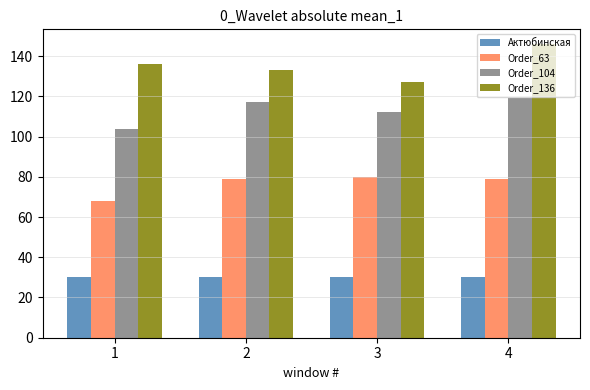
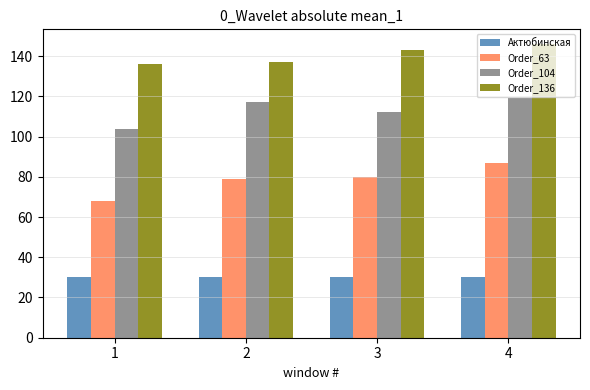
  {
    "Актюбинская": {
      "1": 30,
      "2": 30,
      "3": 30,
      "4": 30
    },
    "Order_63": {
      "1": 68,
      "2": 79,
      "3": 80,
-     "4": 79
+     "4": 87
    },
    "Order_104": {
      "1": 104,
      "2": 117,
      "3": 112,
      "4": 119
    },
    "Order_136": {
      "1": 136,
-     "2": 133,
-     "3": 127
+     "2": 137,
+     "3": 143
    }
  }
